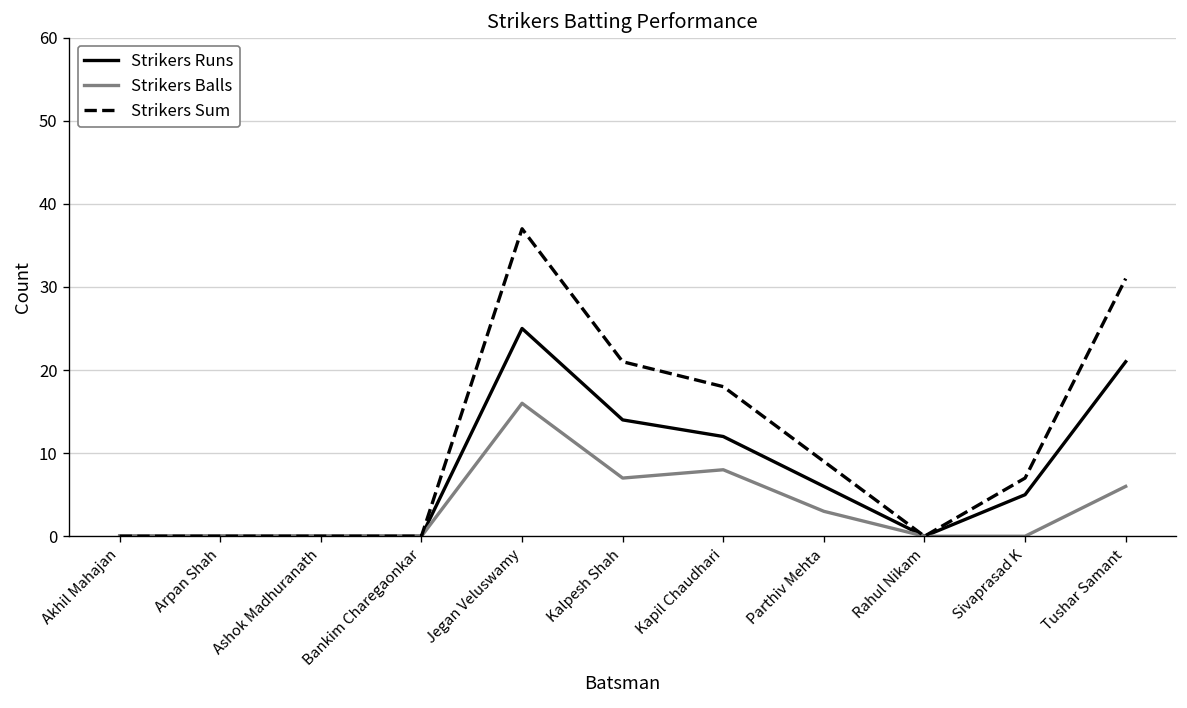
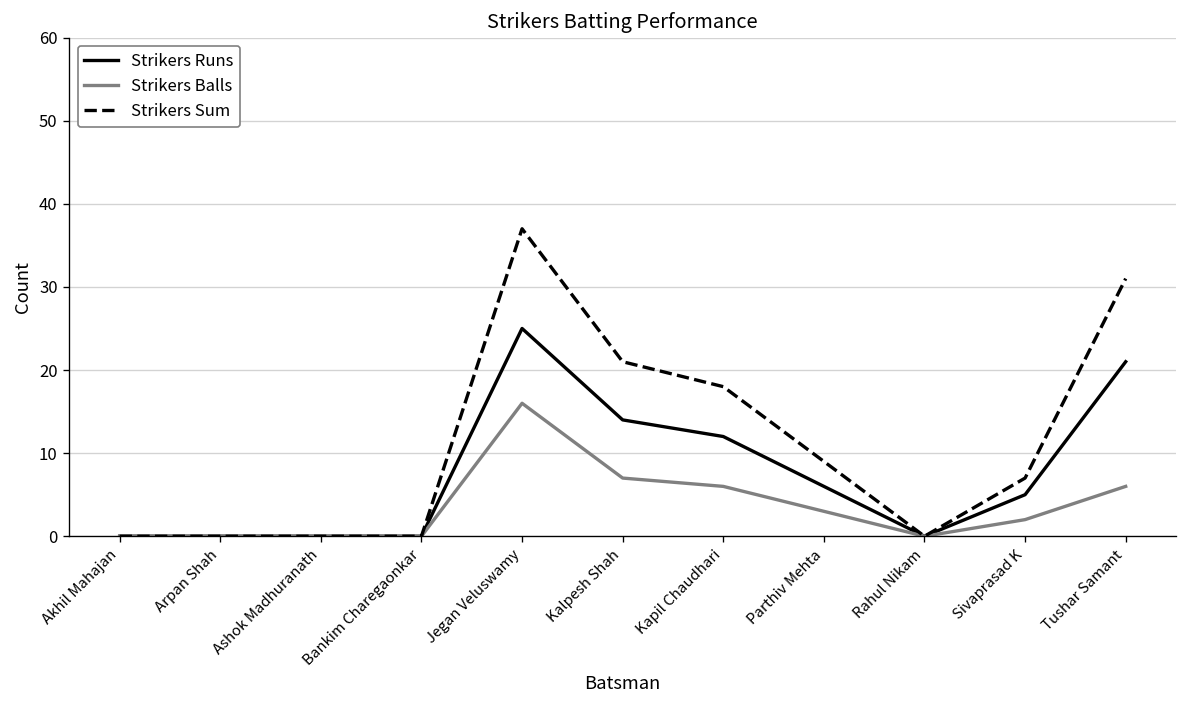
  {
    "Strikers Balls": {
      "Jegan Veluswamy": 16,
      "Kalpesh Shah": 7,
-     "Kapil Chaudhari": 8,
+     "Kapil Chaudhari": 6,
      "Parthiv Mehta": 3,
-     "Sivaprasad K": 0,
+     "Sivaprasad K": 2,
      "Tushar Samant": 6
    }
  }
